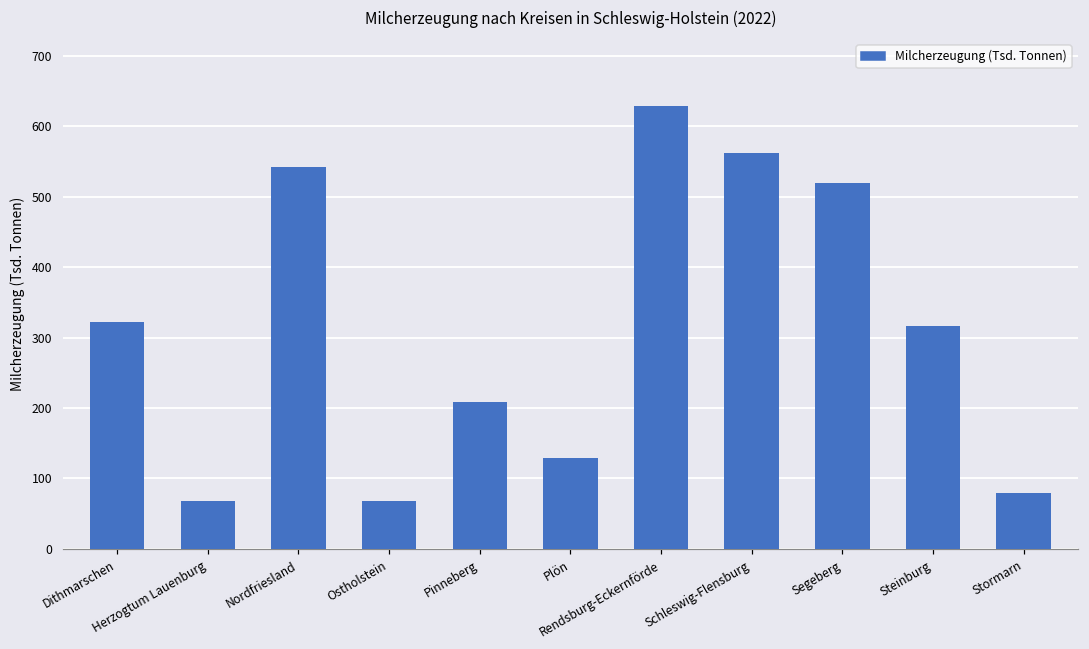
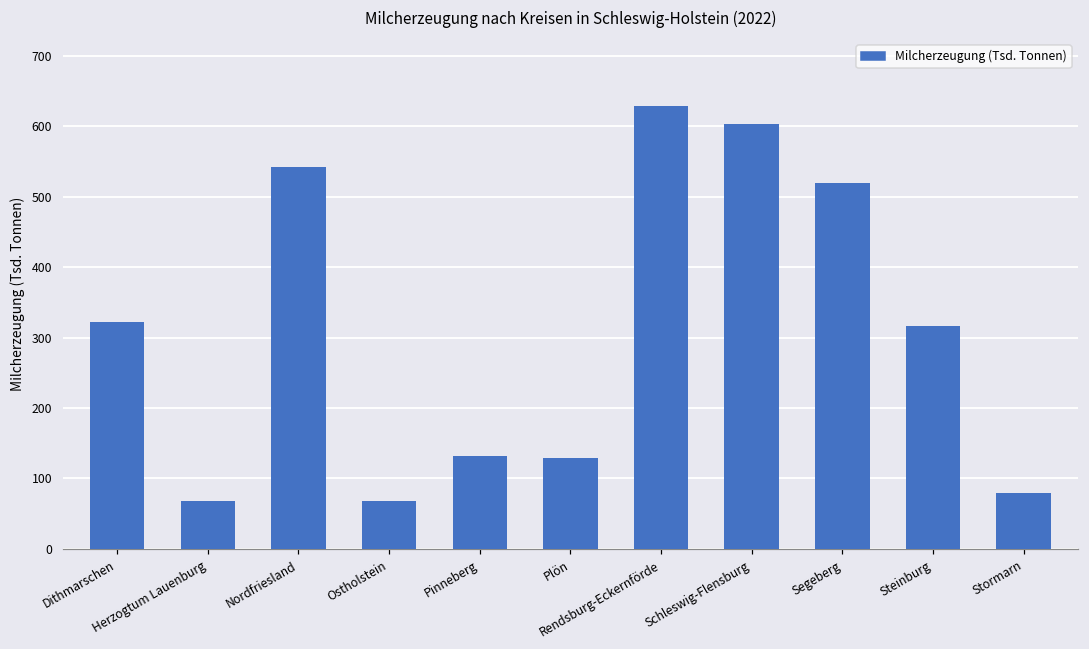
  {
    "Dithmarschen": 320,
    "Herzogtum Lauenburg": 70,
    "Nordfriesland": 540,
    "Ostholstein": 70,
-   "Pinneberg": 210,
+   "Pinneberg": 130,
    "Plön": 130,
    "Rendsburg-Eckernförde": 630,
-   "Schleswig-Flensburg": 560,
+   "Schleswig-Flensburg": 600,
    "Segeberg": 520,
    "Steinburg": 320,
    "Stormarn": 80
  }
